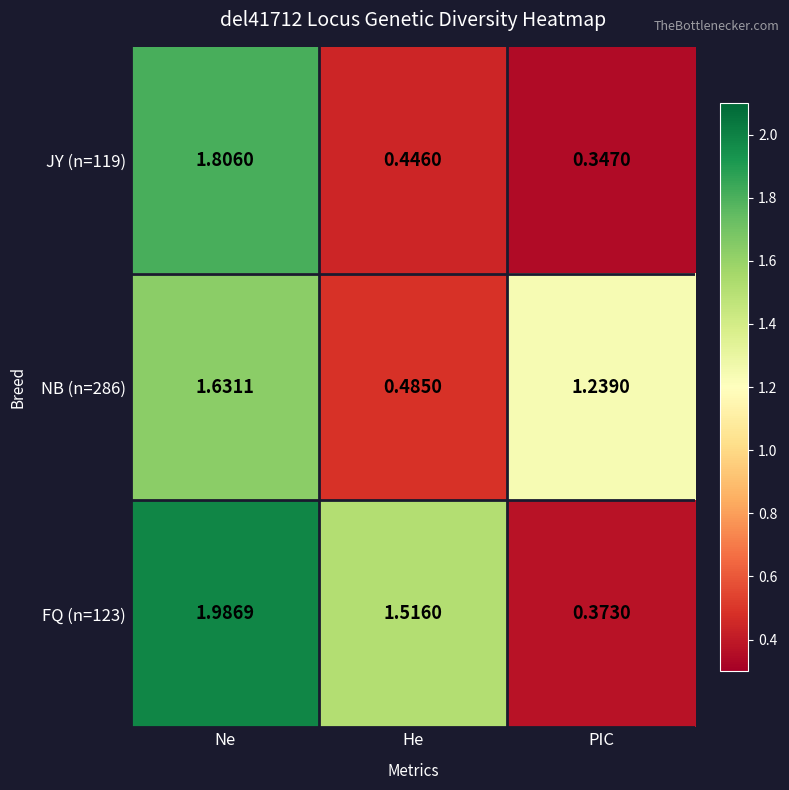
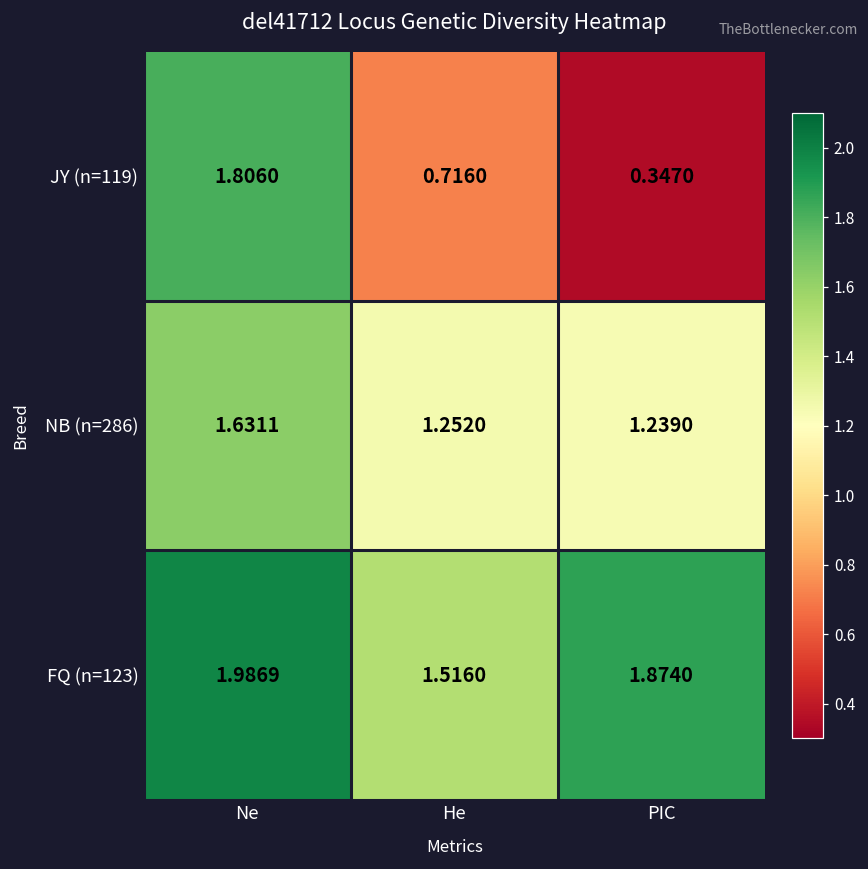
  {
    "JY (n=119)": {
      "Ne": 1.8060,
-     "He": 0.4460,
+     "He": 0.7160,
      "PIC": 0.3470
    },
    "NB (n=286)": {
      "Ne": 1.6311,
-     "He": 0.4850,
+     "He": 1.2520,
      "PIC": 1.2390
    },
    "FQ (n=123)": {
      "Ne": 1.9869,
      "He": 1.5160,
-     "PIC": 0.3730
+     "PIC": 1.8740
    }
  }
